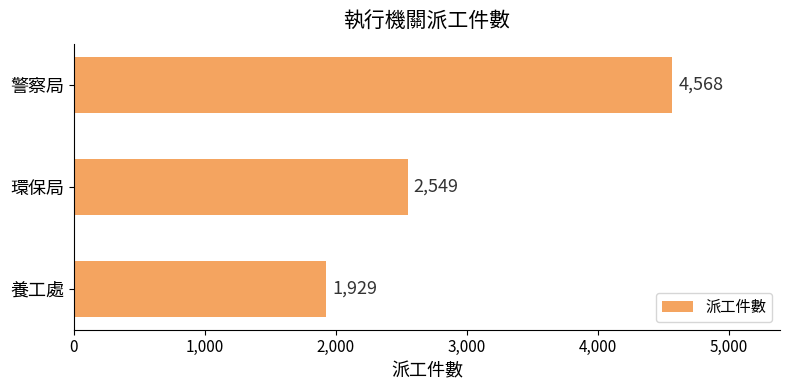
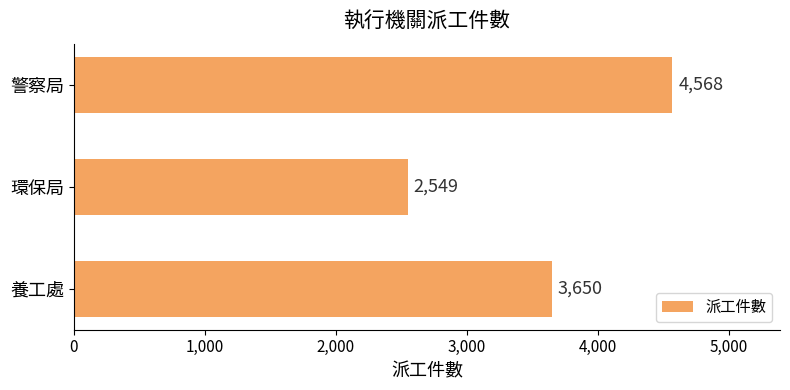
  {
    "警察局": "4,568",
    "環保局": "2,549",
-   "養工處": "1,929"
+   "養工處": "3,650"
  }
